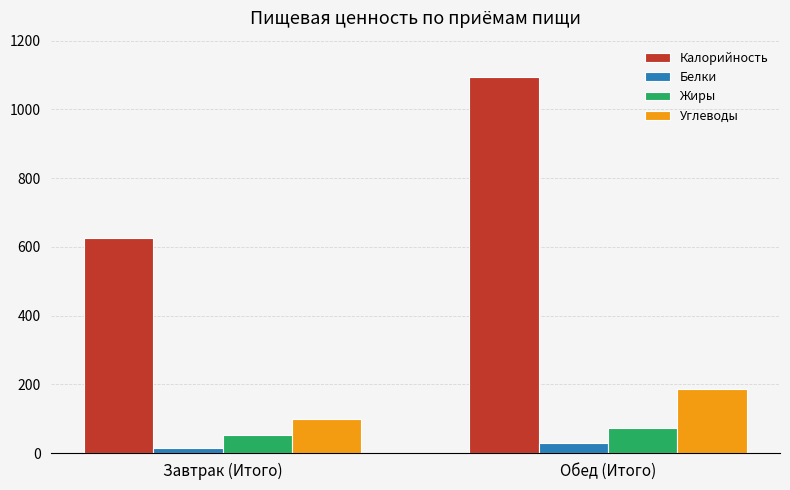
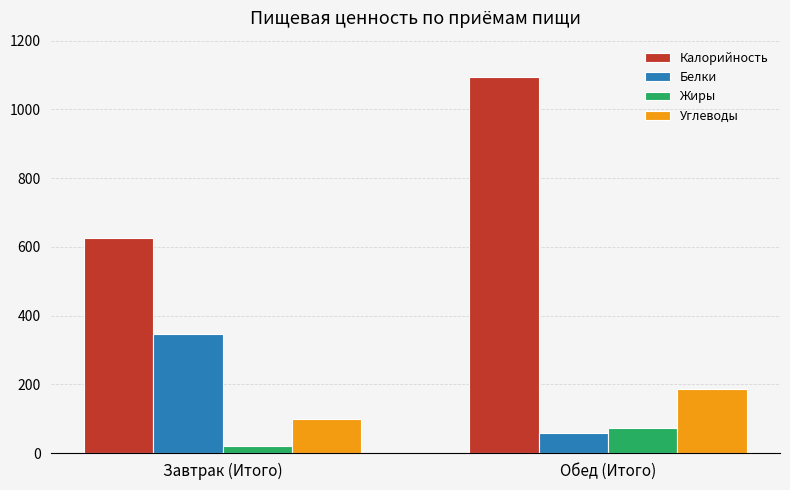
  {
    "Калорийность": {
      "Завтрак (Итого)": 630,
      "Обед (Итого)": 1090
    },
    "Белки": {
-     "Завтрак (Итого)": 20,
-     "Обед (Итого)": 30
+     "Завтрак (Итого)": 350,
+     "Обед (Итого)": 60
    },
    "Жиры": {
-     "Завтрак (Итого)": 50,
+     "Завтрак (Итого)": 20,
      "Обед (Итого)": 70
    },
    "Углеводы": {
      "Завтрак (Итого)": 100,
      "Обед (Итого)": 190
    }
  }
